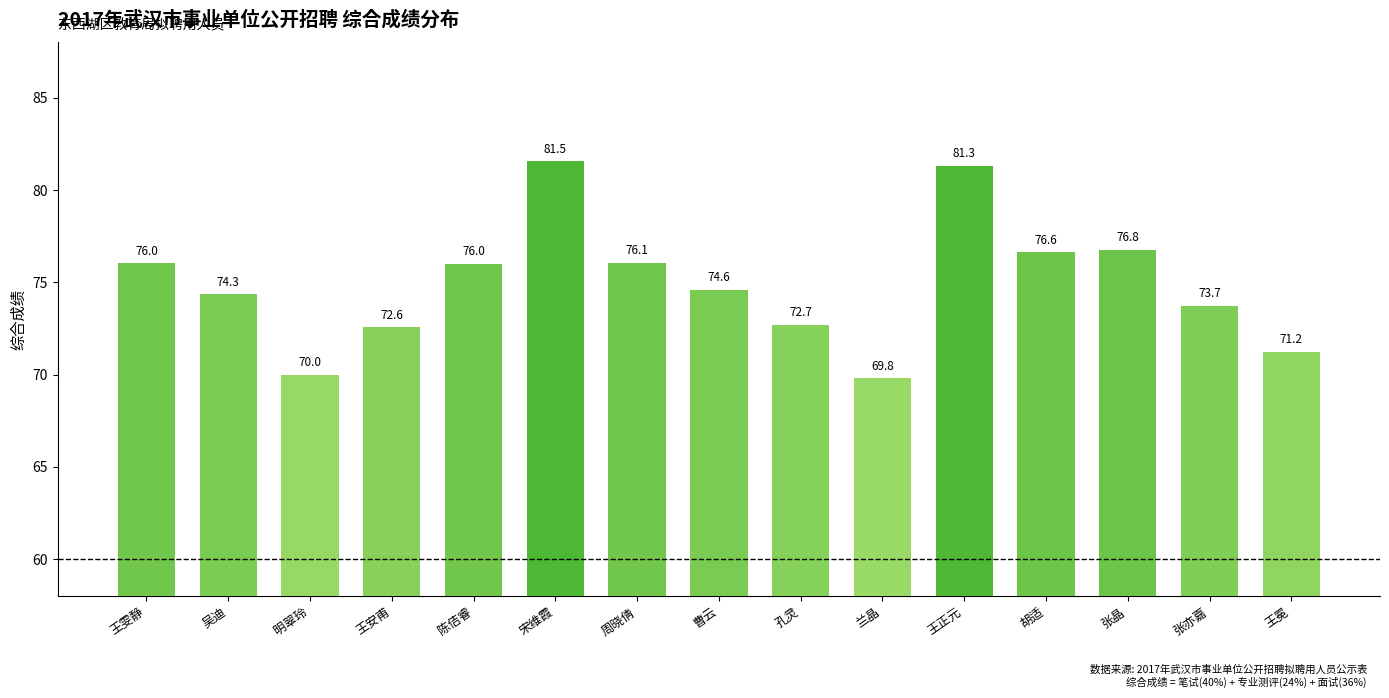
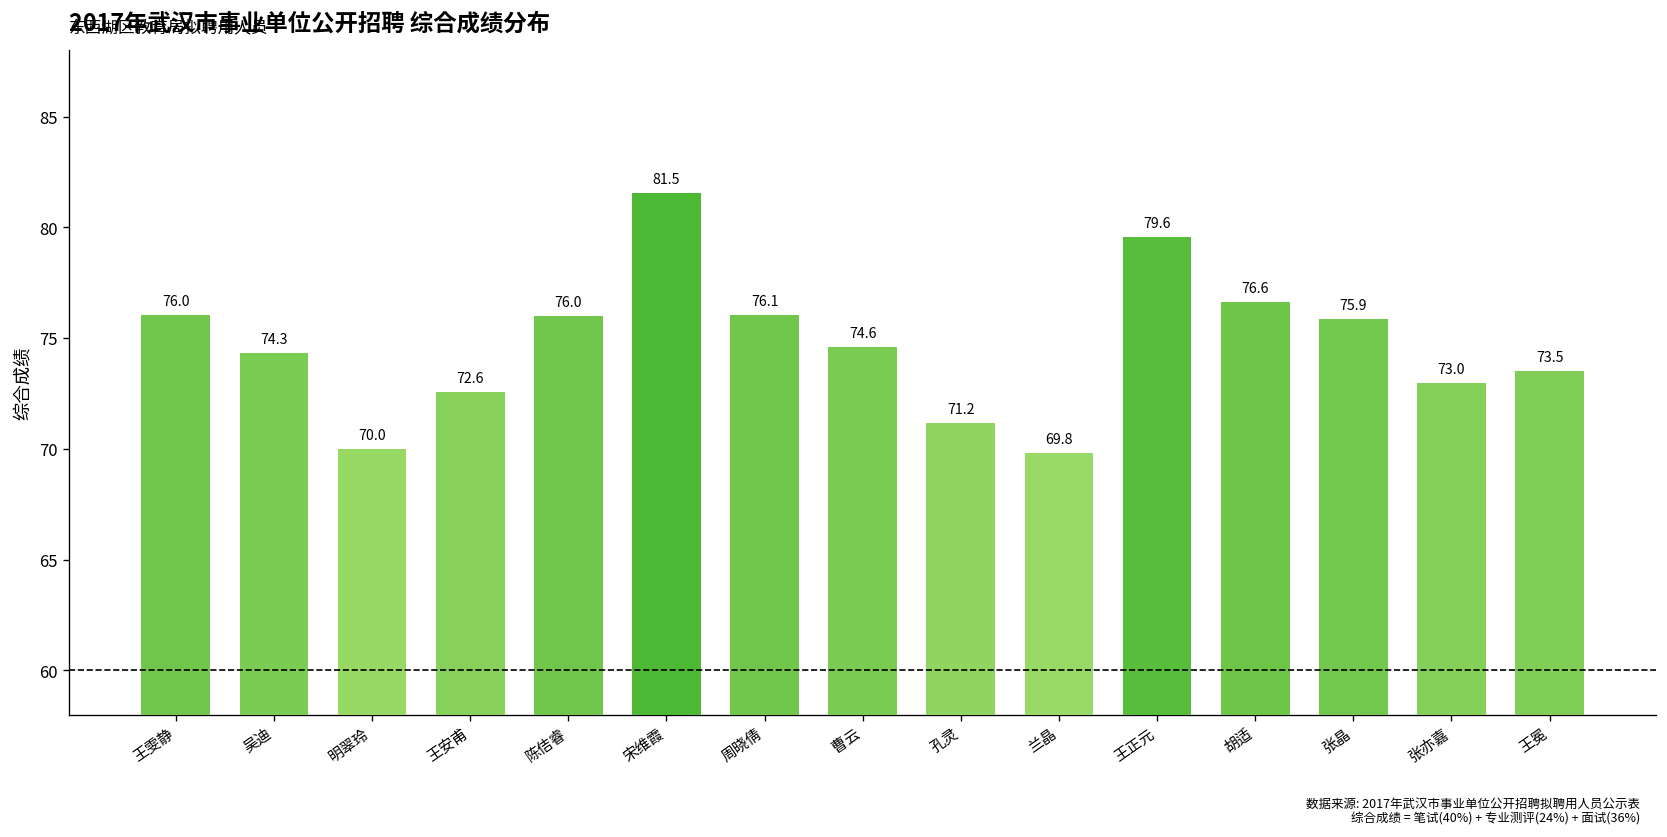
  {
    "王雯静": 76.0,
    "吴迪": 74.3,
    "明翠玲": 70.0,
    "王安甫": 72.6,
    "陈佶睿": 76.0,
    "宋维霞": 81.5,
    "周晓倩": 76.1,
    "曹云": 74.6,
-   "孔灵": 72.7,
+   "孔灵": 71.2,
    "兰晶": 69.8,
-   "王正元": 81.3,
+   "王正元": 79.6,
    "胡适": 76.6,
-   "张晶": 76.8,
-   "张亦嘉": 73.7,
-   "王冕": 71.2
+   "张晶": 75.9,
+   "张亦嘉": 73.0,
+   "王冕": 73.5
  }
